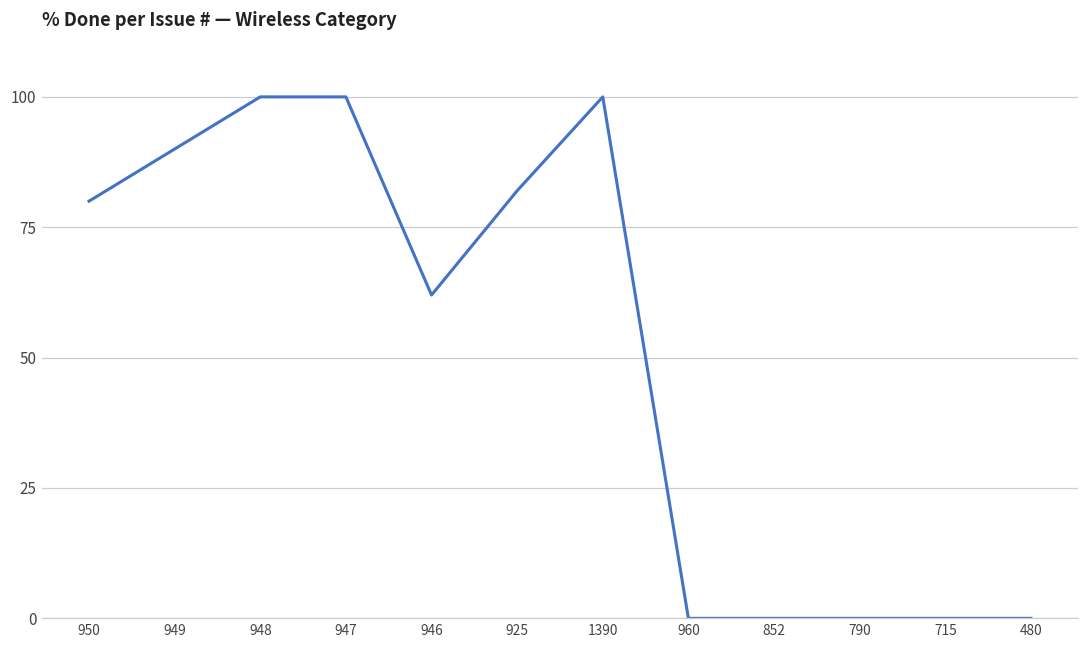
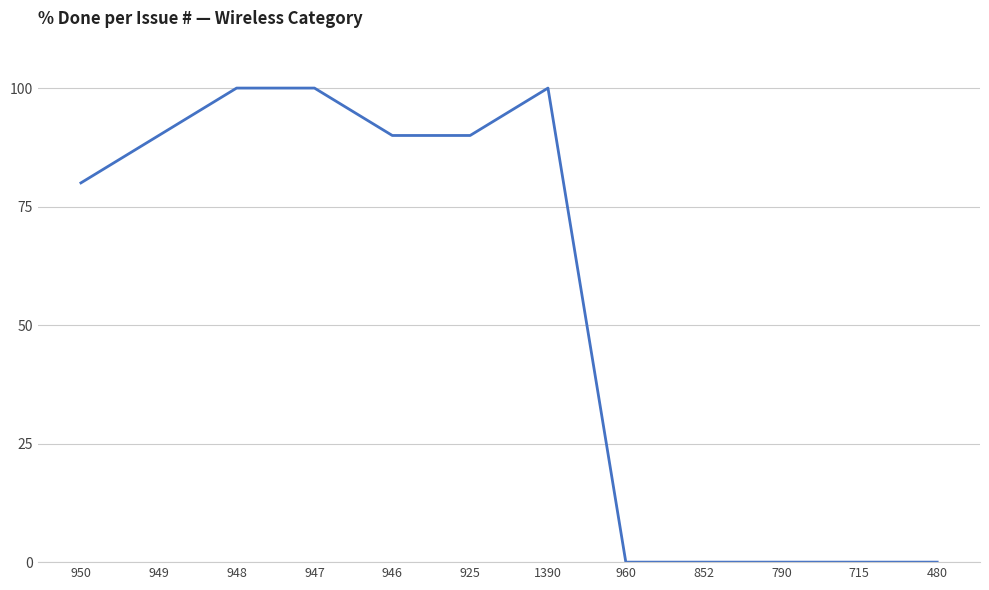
  {
    "950": 80,
    "949": 90,
    "948": 100,
    "947": 100,
-   "946": 62,
-   "925": 82,
+   "946": 90,
+   "925": 90,
    "1390": 100,
    "960": 0,
    "852": 0,
    "790": 0,
    "715": 0,
    "480": 0
  }
